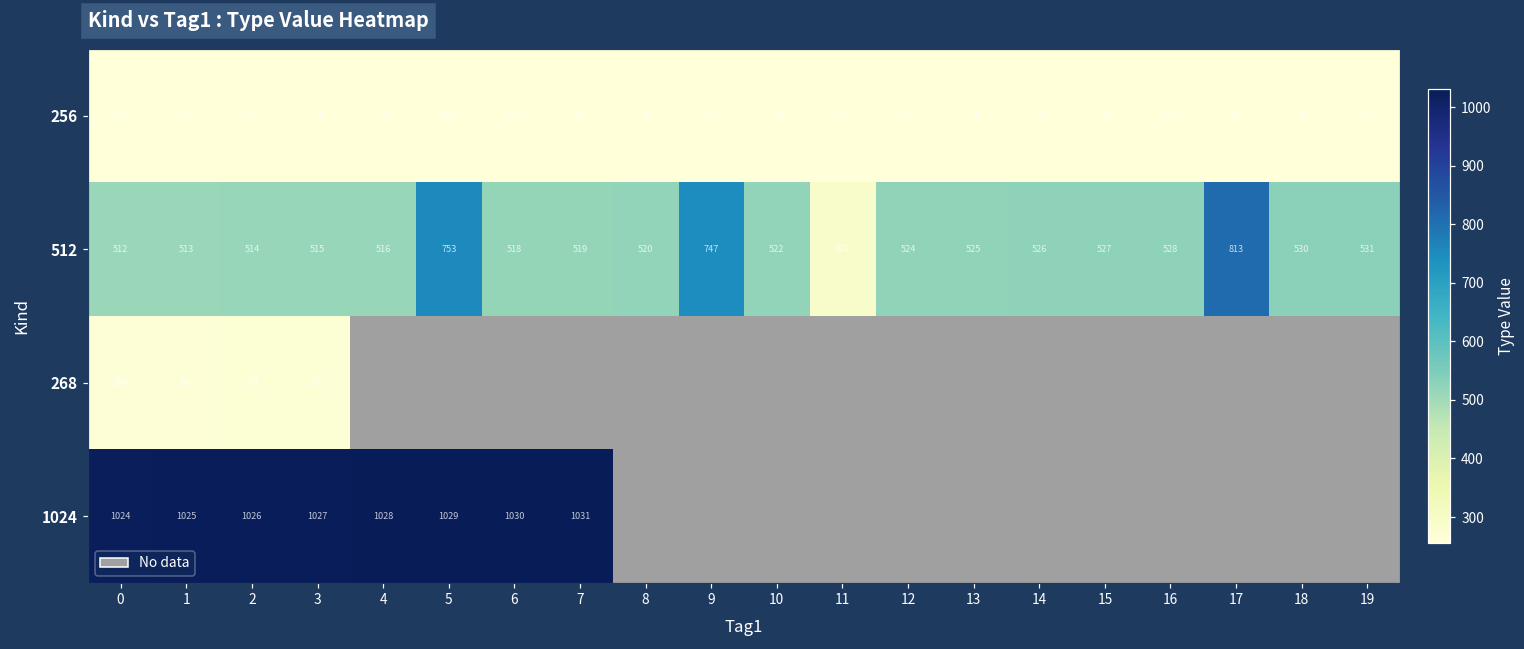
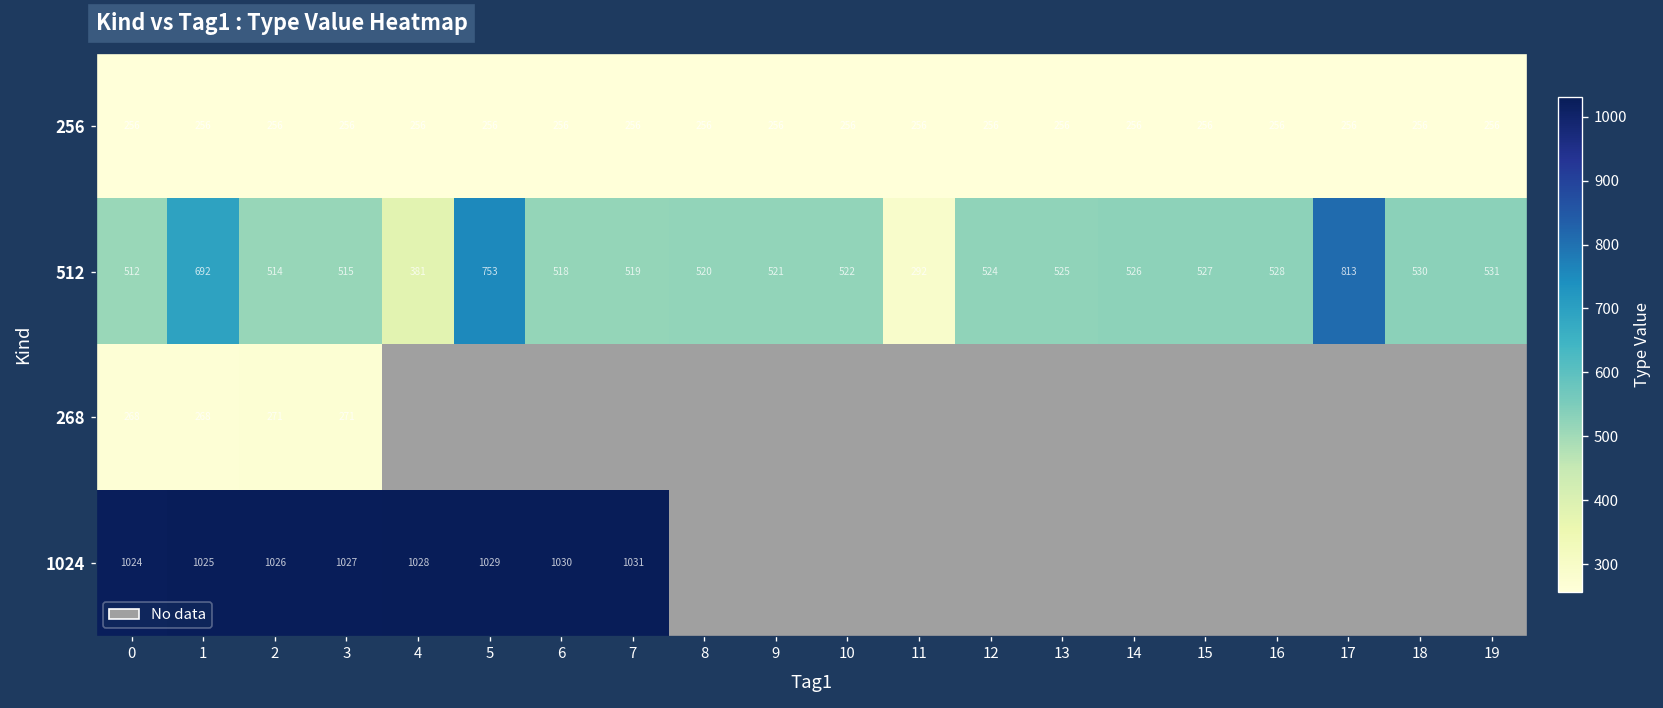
  {
    "512": {
      "0": 512,
-     "1": 513,
+     "1": 692,
      "2": 514,
      "3": 515,
-     "4": 516,
+     "4": 381,
      "5": 753,
      "6": 518,
      "7": 519,
      "8": 520,
-     "9": 747,
+     "9": 521,
      "10": 522,
      "12": 524,
      "13": 525,
      "14": 526,
      "15": 527,
      "16": 528,
      "17": 813,
      "18": 530,
      "19": 531
    },
    "1024": {
      "0": 1024,
      "1": 1025,
      "2": 1026,
      "3": 1027,
      "4": 1028,
      "5": 1029,
      "6": 1030,
      "7": 1031
    }
  }
